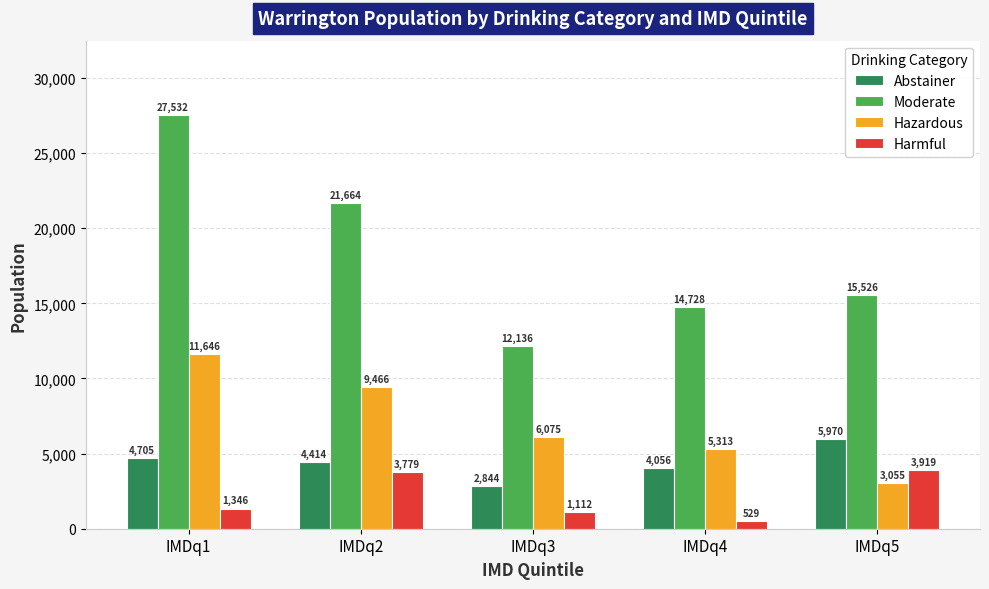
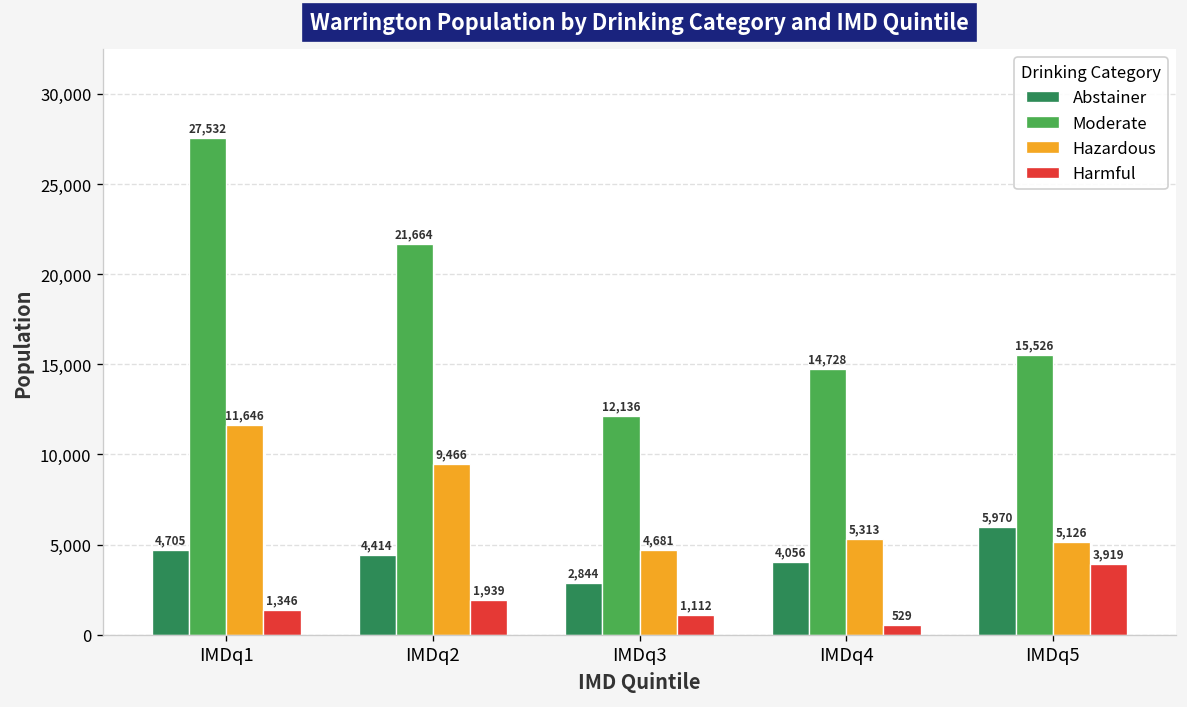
  {
    "Hazardous": {
      "IMDq1": "11,646",
      "IMDq2": "9,466",
-     "IMDq3": "6,075",
+     "IMDq3": "4,681",
      "IMDq4": "5,313",
-     "IMDq5": "3,055"
+     "IMDq5": "5,126"
    },
    "Harmful": {
      "IMDq1": "1,346",
-     "IMDq2": "3,779",
+     "IMDq2": "1,939",
      "IMDq3": "1,112",
      "IMDq4": "529",
      "IMDq5": "3,919"
    }
  }
